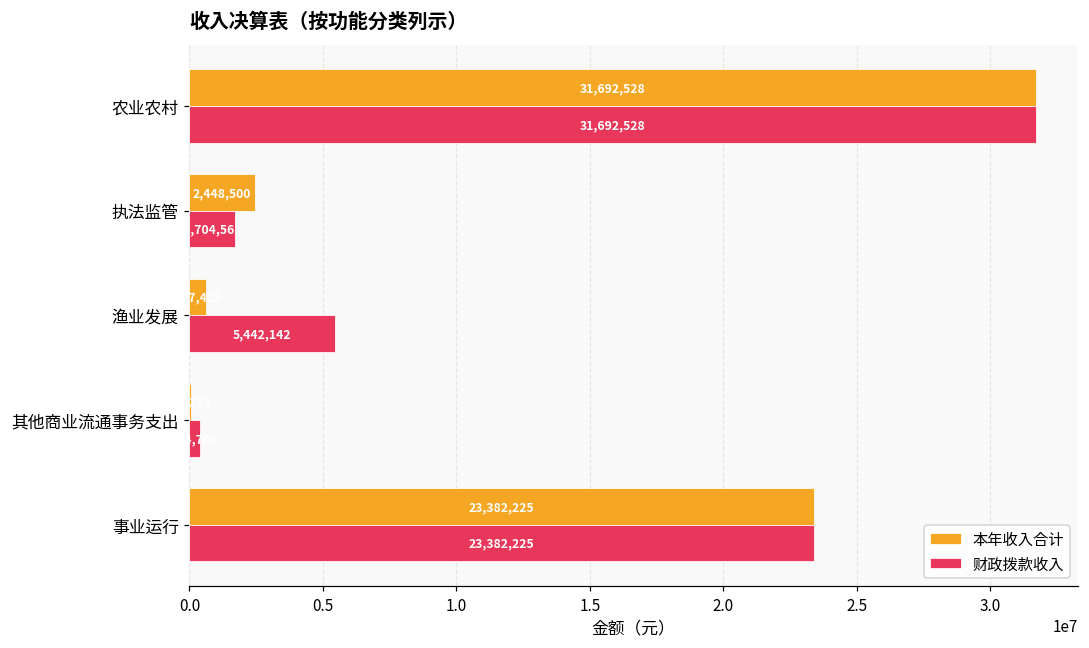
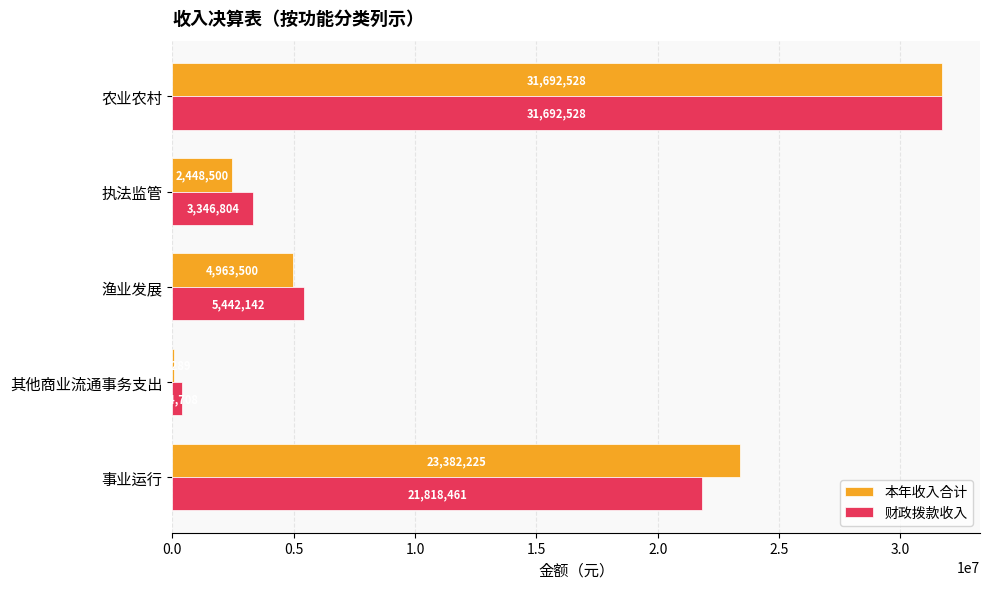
  {
    "本年收入合计": {
-     "渔业发展": "600000"
+     "渔业发展": "5000000"
    },
    "财政拨款收入": {
      "农业农村": "31,692,528",
-     "执法监管": "1,704,561",
+     "执法监管": "3,346,804",
      "渔业发展": "5,442,142",
-     "事业运行": "23,382,225"
+     "事业运行": "21,818,461"
    }
  }
